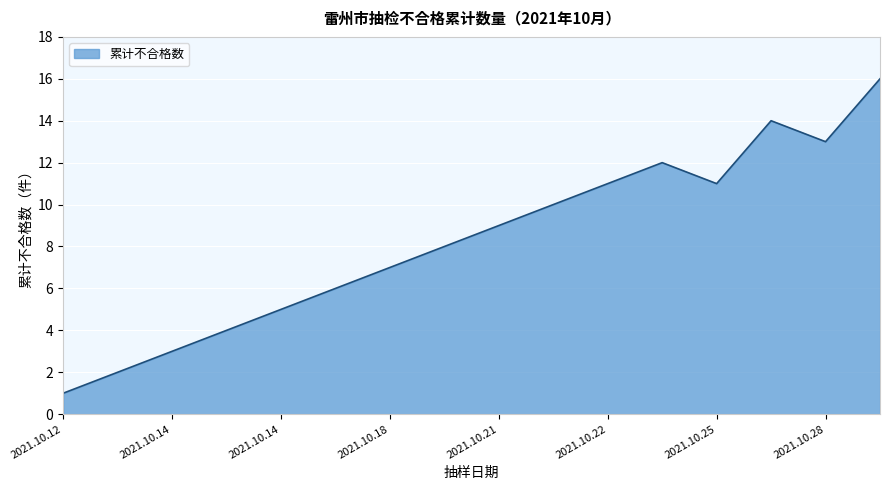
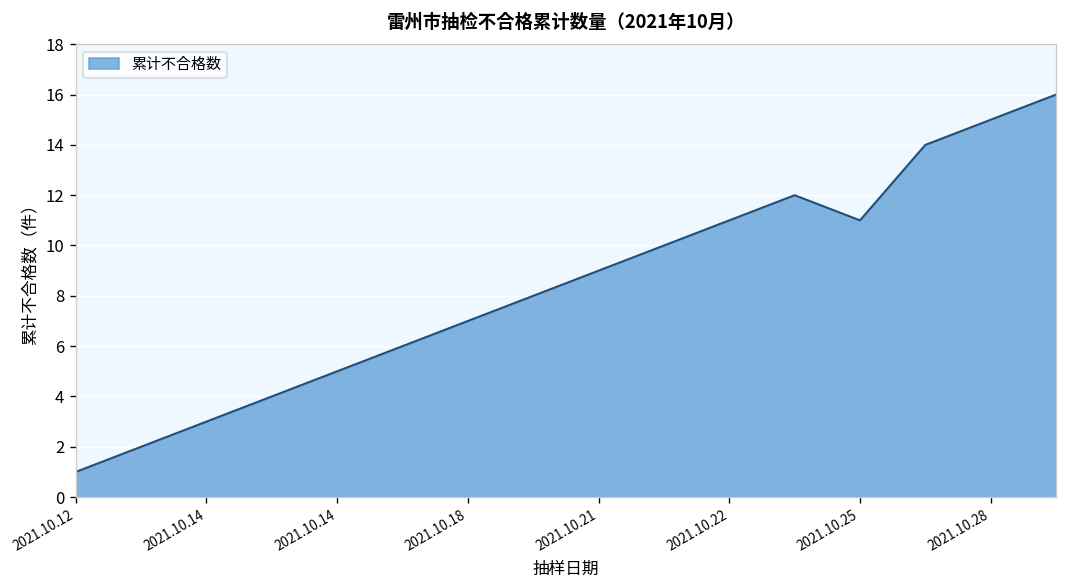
  {
    "2021.10.12": 1,
    "2021.10.18": 7,
    "2021.10.25": 11,
-   "2021.10.28": 13
+   "2021.10.28": 15
  }
